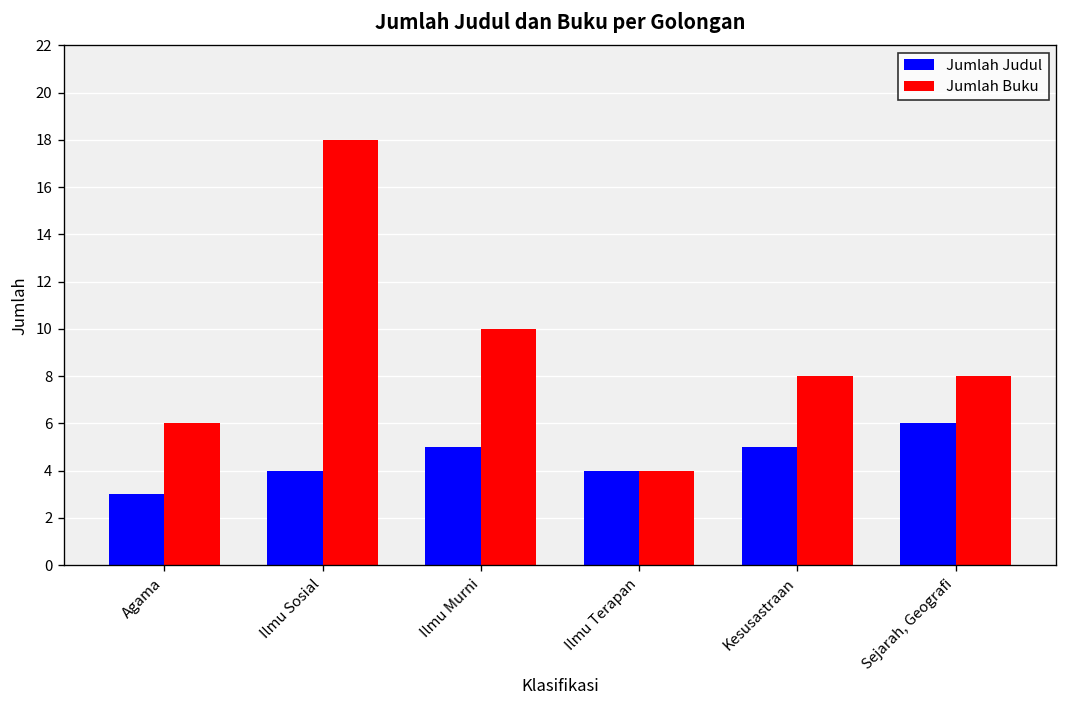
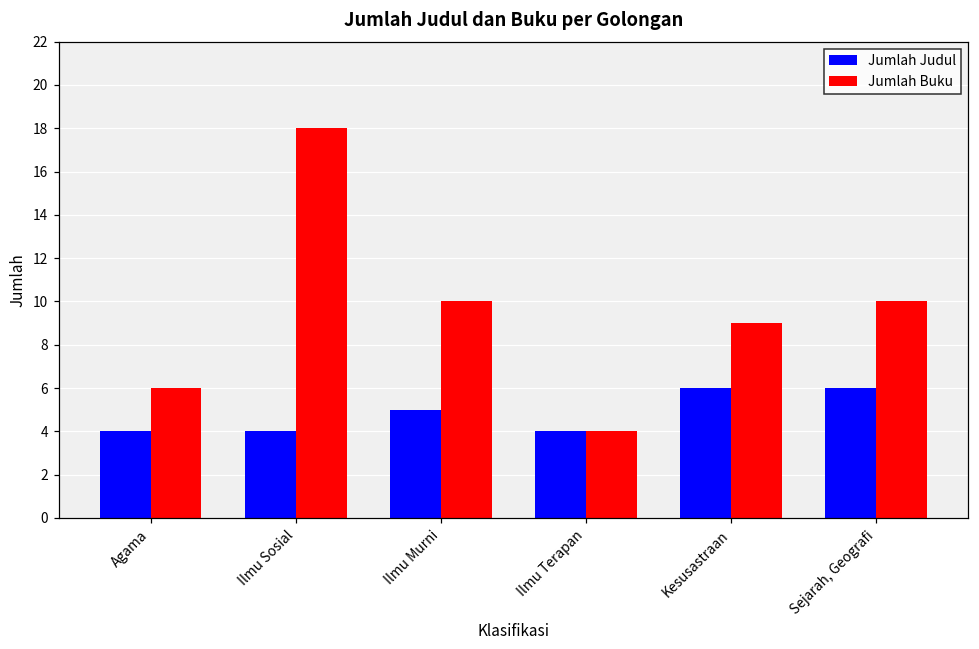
  {
    "Jumlah Judul": {
-     "Agama": 3,
+     "Agama": 4,
      "Ilmu Sosial": 4,
      "Ilmu Murni": 5,
      "Ilmu Terapan": 4,
-     "Kesusastraan": 5,
+     "Kesusastraan": 6,
      "Sejarah, Geografi": 6
    },
    "Jumlah Buku": {
      "Agama": 6,
      "Ilmu Sosial": 18,
      "Ilmu Murni": 10,
      "Ilmu Terapan": 4,
-     "Kesusastraan": 8,
-     "Sejarah, Geografi": 8
+     "Kesusastraan": 9,
+     "Sejarah, Geografi": 10
    }
  }
